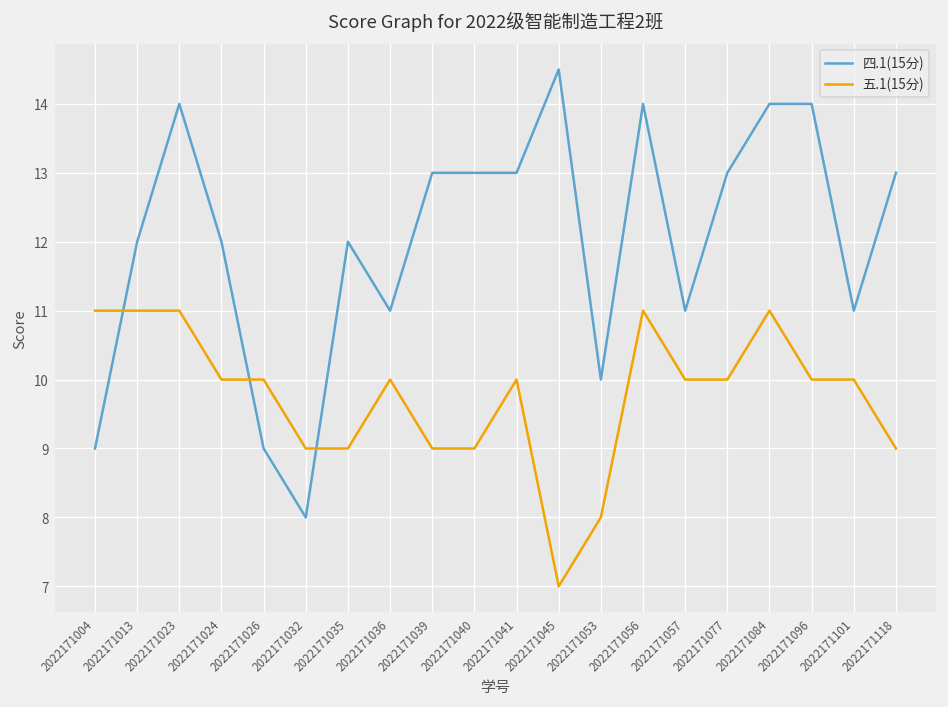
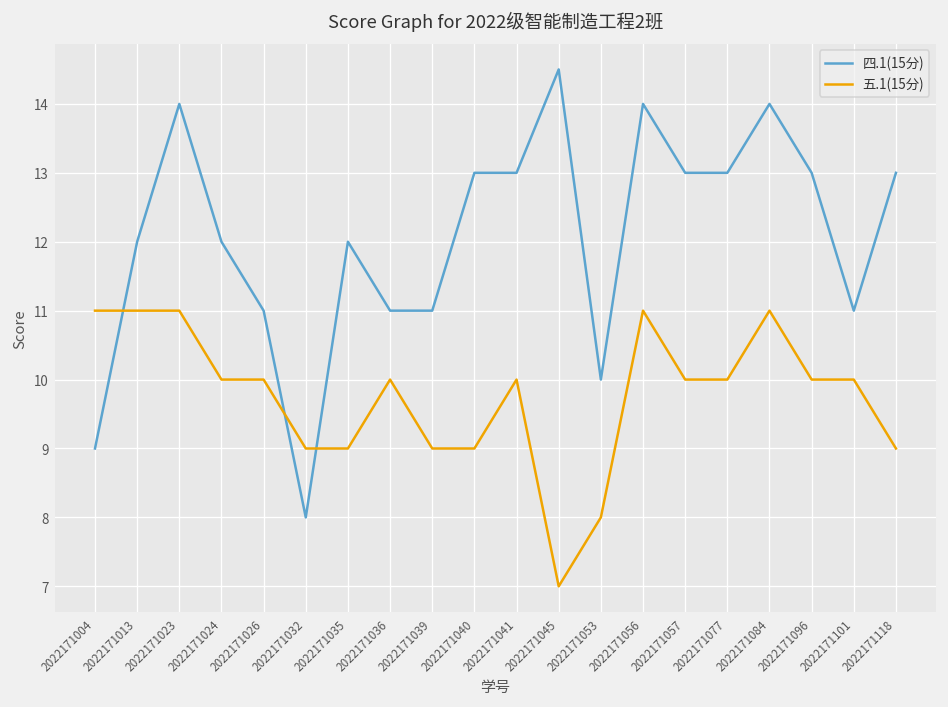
  {
    "四.1(15分)": {
      "2022171004": 9,
      "2022171013": 12,
      "2022171023": 14,
      "2022171024": 12,
-     "2022171026": 9,
+     "2022171026": 11,
      "2022171032": 8,
      "2022171035": 12,
      "2022171036": 11,
-     "2022171039": 13,
+     "2022171039": 11,
      "2022171040": 13,
      "2022171041": 13,
      "2022171045": 14.5,
      "2022171053": 10,
      "2022171056": 14,
-     "2022171057": 11,
+     "2022171057": 13,
      "2022171077": 13,
      "2022171084": 14,
-     "2022171096": 14,
+     "2022171096": 13,
      "2022171101": 11,
      "2022171118": 13
    },
    "五.1(15分)": {
      "2022171004": 11,
      "2022171013": 11,
      "2022171023": 11,
      "2022171024": 10,
      "2022171026": 10,
      "2022171032": 9,
      "2022171035": 9,
      "2022171036": 10,
      "2022171039": 9,
      "2022171040": 9,
      "2022171041": 10,
      "2022171045": 7,
      "2022171053": 8,
      "2022171056": 11,
      "2022171057": 10,
      "2022171077": 10,
      "2022171084": 11,
      "2022171096": 10,
      "2022171101": 10,
      "2022171118": 9
    }
  }
